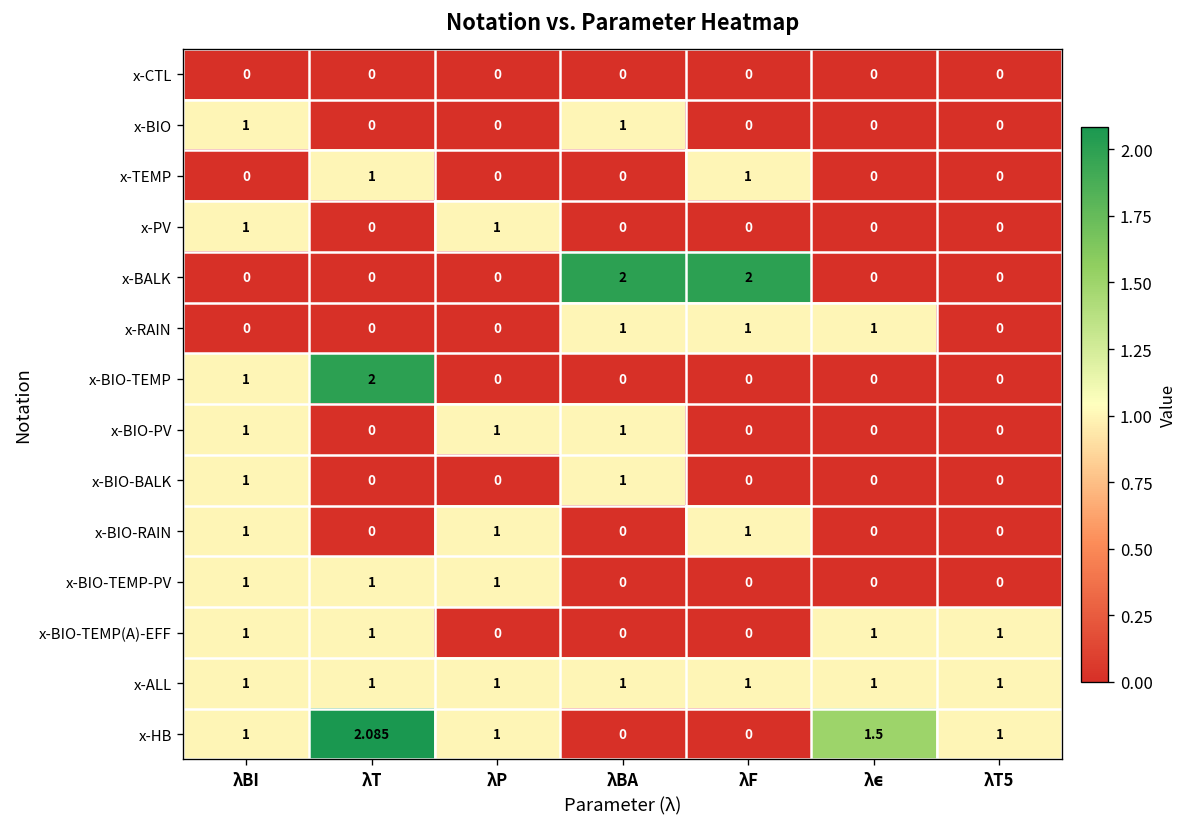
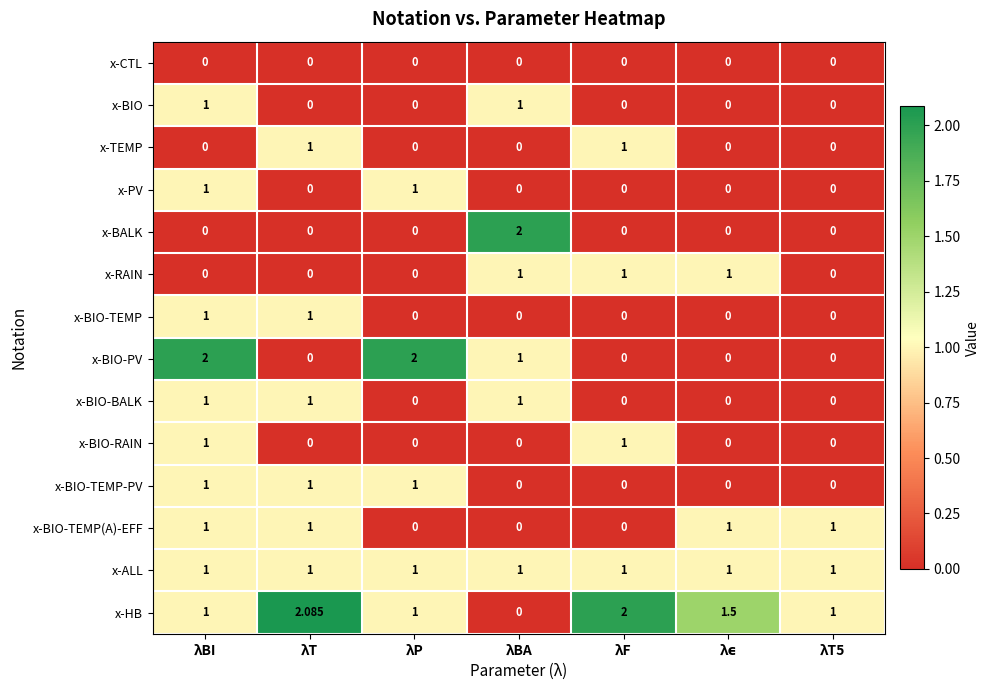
  {
    "x-CTL": {
      "λBI": 0,
      "λT": 0,
      "λP": 0,
      "λBA": 0,
      "λF": 0,
      "λϵ": 0,
      "λT5": 0
    },
    "x-BIO": {
      "λBI": 1,
      "λT": 0,
      "λP": 0,
      "λBA": 1,
      "λF": 0,
      "λϵ": 0,
      "λT5": 0
    },
    "x-TEMP": {
      "λBI": 0,
      "λT": 1,
      "λP": 0,
      "λBA": 0,
      "λF": 1,
      "λϵ": 0,
      "λT5": 0
    },
    "x-PV": {
      "λBI": 1,
      "λT": 0,
      "λP": 1,
      "λBA": 0,
      "λF": 0,
      "λϵ": 0,
      "λT5": 0
    },
    "x-BALK": {
      "λBI": 0,
      "λT": 0,
      "λP": 0,
      "λBA": 2,
-     "λF": 2,
+     "λF": 0,
      "λϵ": 0,
      "λT5": 0
    },
    "x-RAIN": {
      "λBI": 0,
      "λT": 0,
      "λP": 0,
      "λBA": 1,
      "λF": 1,
      "λϵ": 1,
      "λT5": 0
    },
    "x-BIO-TEMP": {
      "λBI": 1,
-     "λT": 2,
+     "λT": 1,
      "λP": 0,
      "λBA": 0,
      "λF": 0,
      "λϵ": 0,
      "λT5": 0
    },
    "x-BIO-PV": {
-     "λBI": 1,
+     "λBI": 2,
      "λT": 0,
-     "λP": 1,
+     "λP": 2,
      "λBA": 1,
      "λF": 0,
      "λϵ": 0,
      "λT5": 0
    },
    "x-BIO-BALK": {
      "λBI": 1,
-     "λT": 0,
+     "λT": 1,
      "λP": 0,
      "λBA": 1,
      "λF": 0,
      "λϵ": 0,
      "λT5": 0
    },
    "x-BIO-RAIN": {
      "λBI": 1,
      "λT": 0,
-     "λP": 1,
+     "λP": 0,
      "λBA": 0,
      "λF": 1,
      "λϵ": 0,
      "λT5": 0
    },
    "x-BIO-TEMP-PV": {
      "λBI": 1,
      "λT": 1,
      "λP": 1,
      "λBA": 0,
      "λF": 0,
      "λϵ": 0,
      "λT5": 0
    },
    "x-BIO-TEMP(A)-EFF": {
      "λBI": 1,
      "λT": 1,
      "λP": 0,
      "λBA": 0,
      "λF": 0,
      "λϵ": 1,
      "λT5": 1
    },
    "x-ALL": {
      "λBI": 1,
      "λT": 1,
      "λP": 1,
      "λBA": 1,
      "λF": 1,
      "λϵ": 1,
      "λT5": 1
    },
    "x-HB": {
      "λBI": 1,
      "λT": 2.085,
      "λP": 1,
      "λBA": 0,
-     "λF": 0,
+     "λF": 2,
      "λϵ": 1.5,
      "λT5": 1
    }
  }
